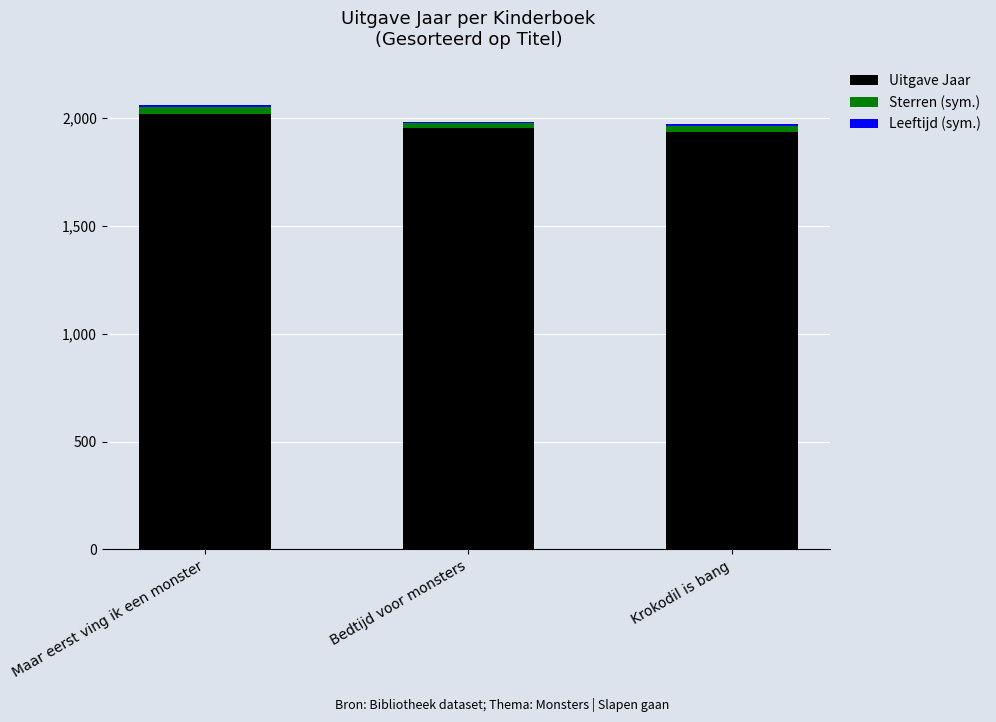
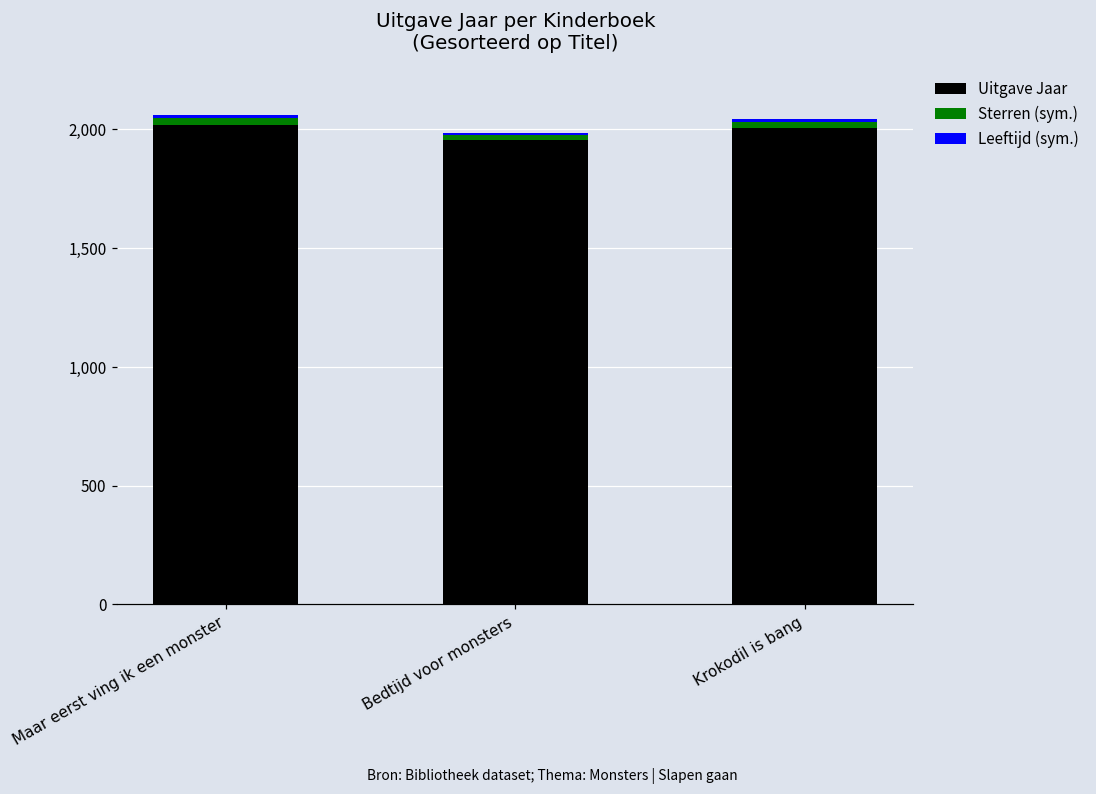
  {
    "Uitgave Jaar": {
      "Maar eerst ving ik een monster": "2,020",
      "Bedtijd voor monsters": "1,960",
-     "Krokodil is bang": "1,940"
+     "Krokodil is bang": "2,010"
    },
    "Sterren (sym.)": {
      "Maar eerst ving ik een monster": "30",
      "Bedtijd voor monsters": "20",
      "Krokodil is bang": "30"
    },
    "Leeftijd (sym.)": {
      "Krokodil is bang": "10"
    }
  }
